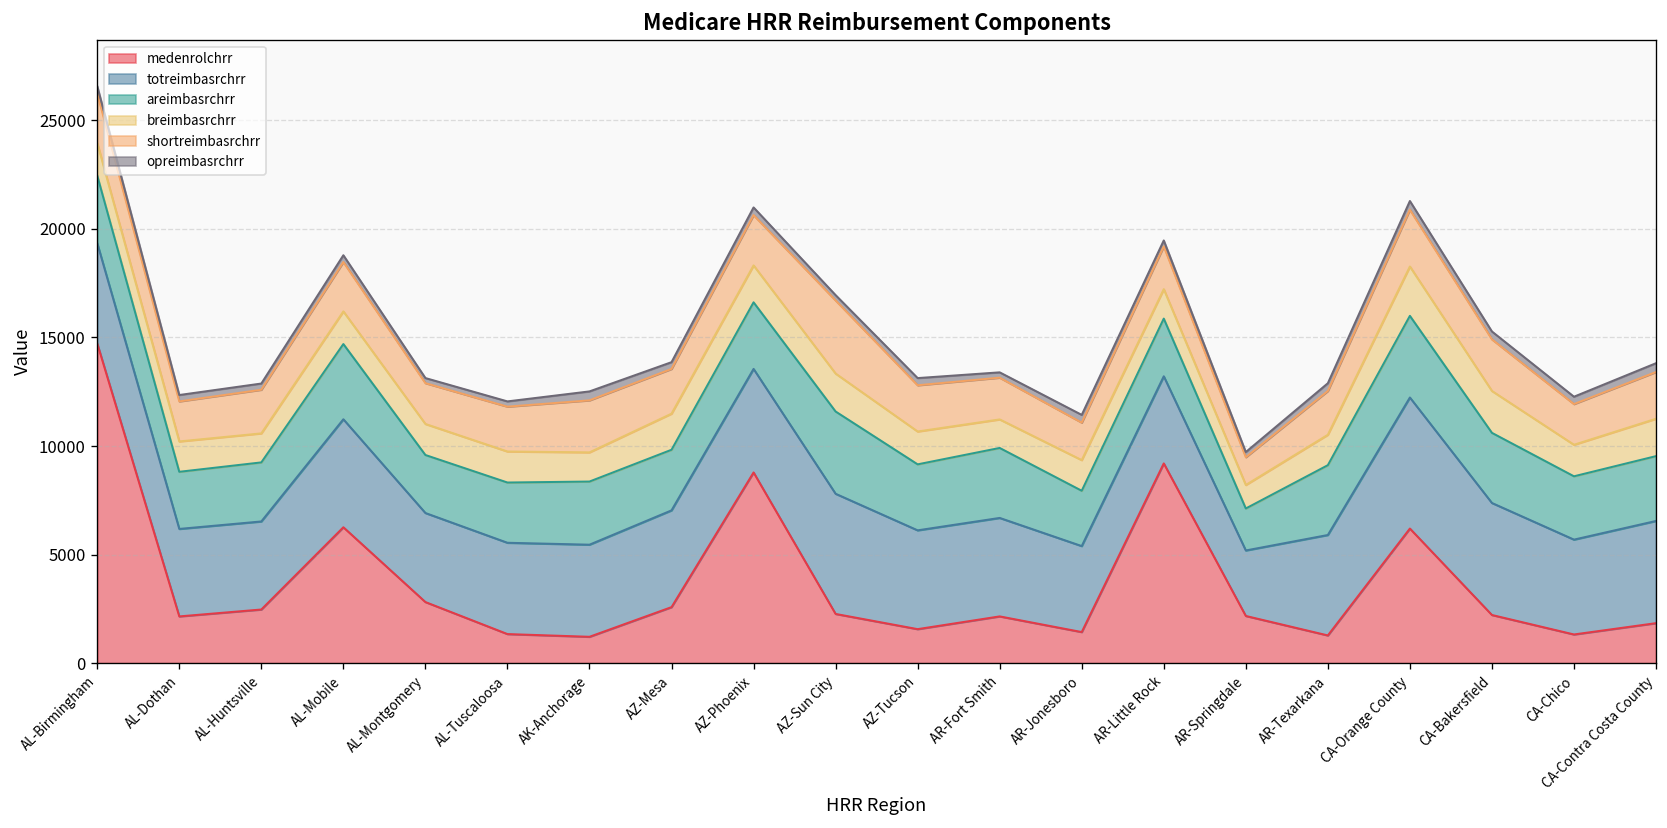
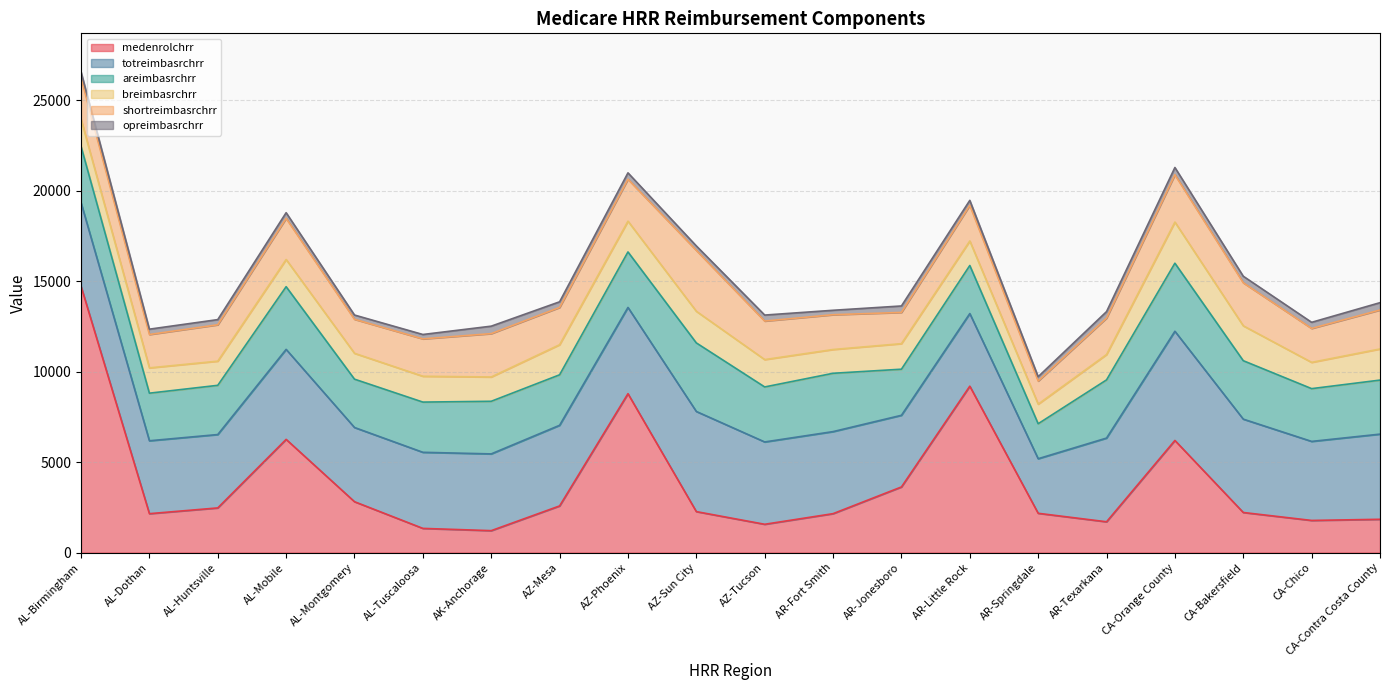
  {
    "medenrolchrr": {
      "AL-Birmingham": 14700,
      "AL-Dothan": 2200,
      "AL-Huntsville": 2500,
      "AL-Mobile": 6300,
      "AL-Montgomery": 2800,
      "AL-Tuscaloosa": 1300,
      "AK-Anchorage": 1200,
      "AZ-Mesa": 2600,
      "AZ-Phoenix": 8800,
      "AZ-Sun City": 2300,
      "AZ-Tucson": 1600,
      "AR-Fort Smith": 2200,
-     "AR-Jonesboro": 1400,
+     "AR-Jonesboro": 3600,
      "AR-Little Rock": 9200,
      "AR-Springdale": 2200,
-     "AR-Texarkana": 1300,
+     "AR-Texarkana": 1700,
      "CA-Orange County": 6200,
      "CA-Bakersfield": 2200,
-     "CA-Chico": 1300,
+     "CA-Chico": 1800,
      "CA-Contra Costa County": 1800
    }
  }
